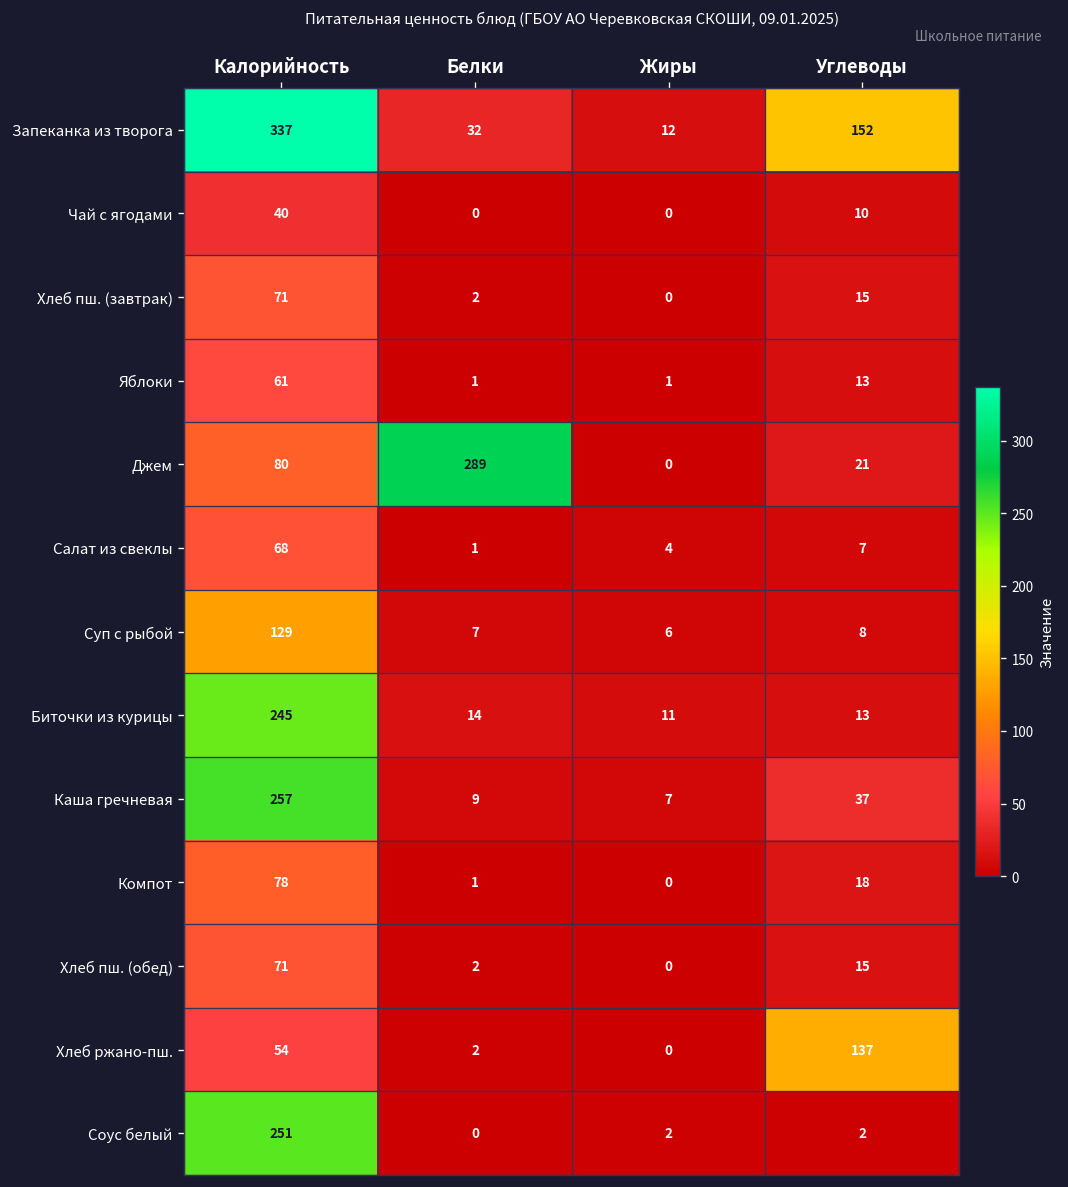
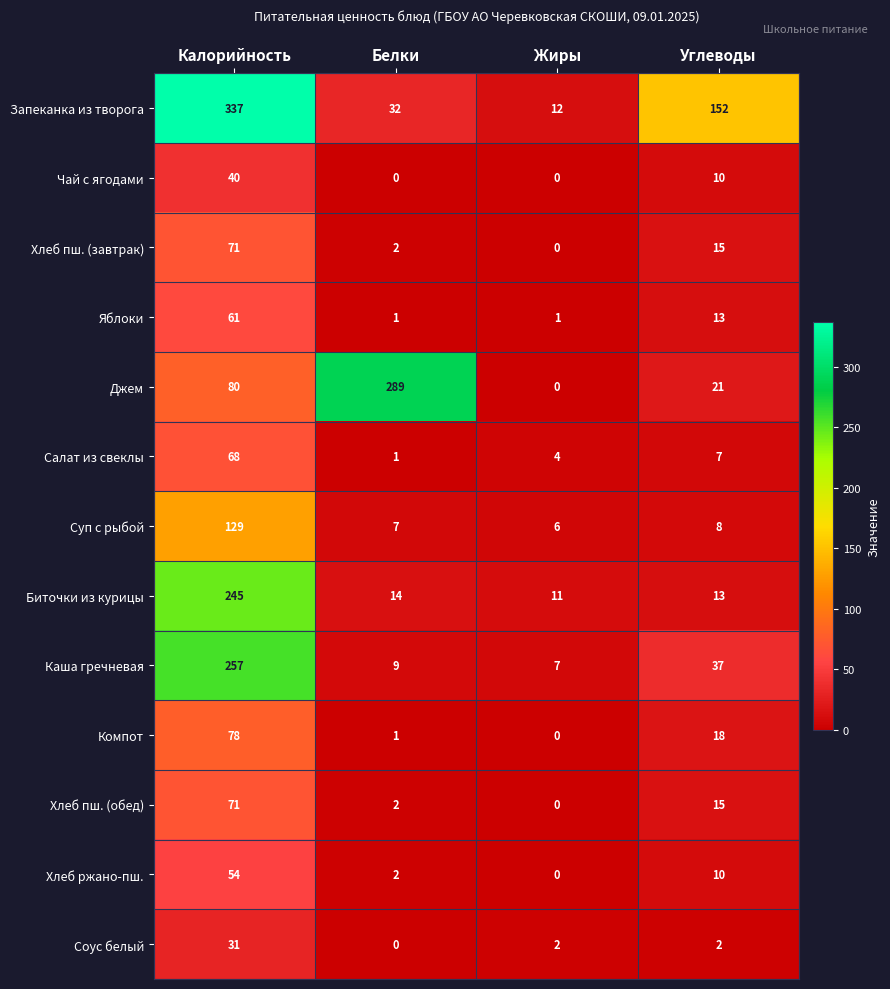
  {
    "Запеканка из творога": {
      "Калорийность": 337,
      "Белки": 32,
      "Жиры": 12,
      "Углеводы": 152
    },
    "Чай с ягодами": {
      "Калорийность": 40,
      "Белки": 0,
      "Жиры": 0,
      "Углеводы": 10
    },
    "Хлеб пш. (завтрак)": {
      "Калорийность": 71,
      "Белки": 2,
      "Жиры": 0,
      "Углеводы": 15
    },
    "Яблоки": {
      "Калорийность": 61,
      "Белки": 1,
      "Жиры": 1,
      "Углеводы": 13
    },
    "Джем": {
      "Калорийность": 80,
      "Белки": 289,
      "Жиры": 0,
      "Углеводы": 21
    },
    "Салат из свеклы": {
      "Калорийность": 68,
      "Белки": 1,
      "Жиры": 4,
      "Углеводы": 7
    },
    "Суп с рыбой": {
      "Калорийность": 129,
      "Белки": 7,
      "Жиры": 6,
      "Углеводы": 8
    },
    "Биточки из курицы": {
      "Калорийность": 245,
      "Белки": 14,
      "Жиры": 11,
      "Углеводы": 13
    },
    "Каша гречневая": {
      "Калорийность": 257,
      "Белки": 9,
      "Жиры": 7,
      "Углеводы": 37
    },
    "Компот": {
      "Калорийность": 78,
      "Белки": 1,
      "Жиры": 0,
      "Углеводы": 18
    },
    "Хлеб пш. (обед)": {
      "Калорийность": 71,
      "Белки": 2,
      "Жиры": 0,
      "Углеводы": 15
    },
    "Хлеб ржано-пш.": {
      "Калорийность": 54,
      "Белки": 2,
      "Жиры": 0,
-     "Углеводы": 137
+     "Углеводы": 10
    },
    "Соус белый": {
-     "Калорийность": 251,
+     "Калорийность": 31,
      "Белки": 0,
      "Жиры": 2,
      "Углеводы": 2
    }
  }
